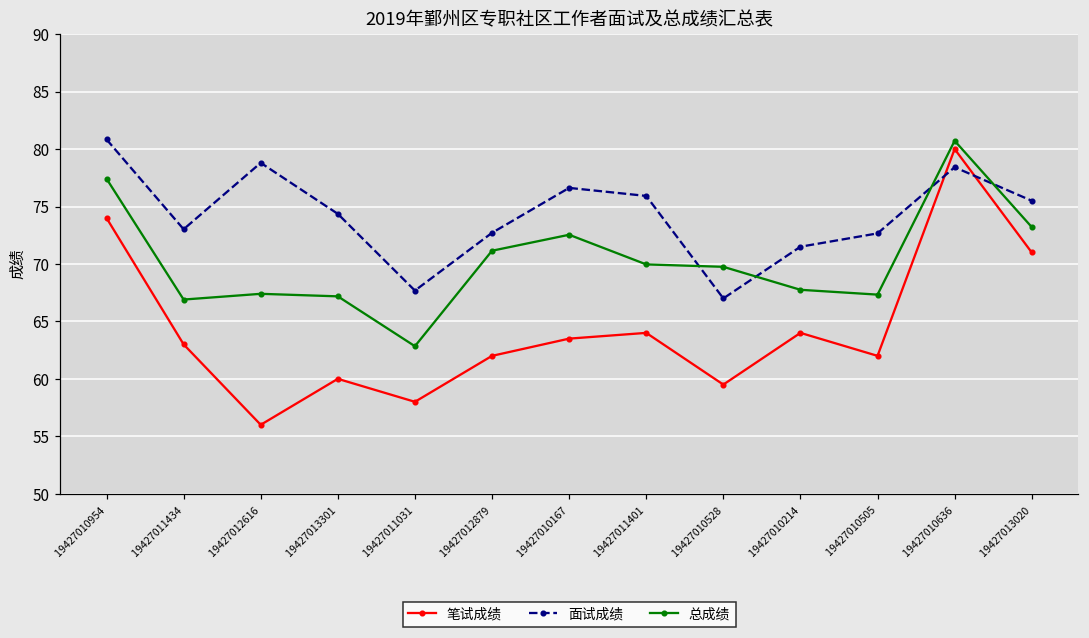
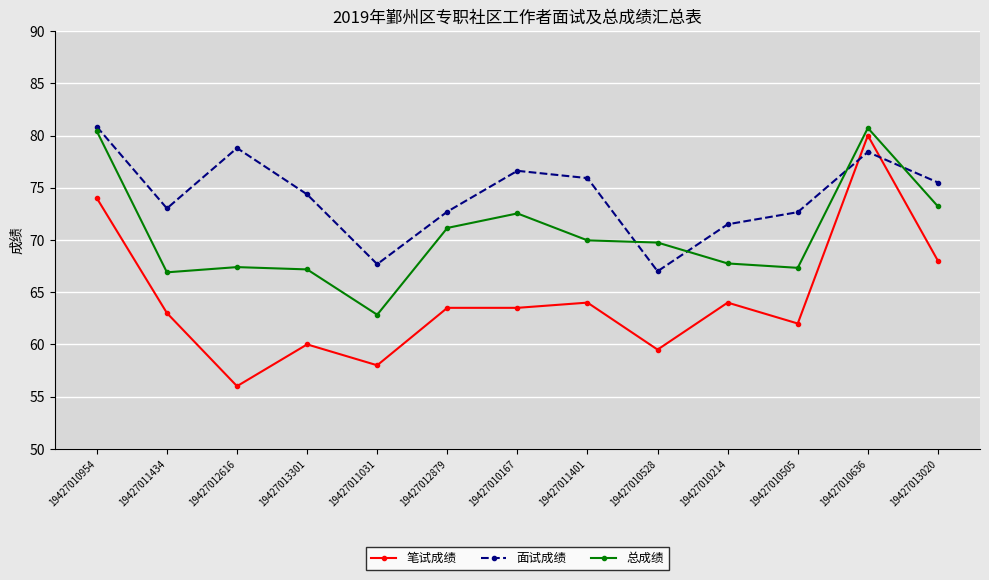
  {
    "笔试成绩": {
      "19427010954": 74.0,
      "19427011434": 63.0,
      "19427012616": 56.0,
      "19427013301": 60.0,
      "19427011031": 58.0,
-     "19427012879": 62.0,
+     "19427012879": 63.5,
      "19427010167": 63.5,
      "19427011401": 64.0,
      "19427010528": 59.5,
      "19427010214": 64.0,
      "19427010505": 62.0,
      "19427010636": 80.0,
-     "19427013020": 71
+     "19427013020": 68
    },
    "面试成绩": {
      "19427010954": 80.8,
      "19427011434": 73.0,
      "19427012616": 78.8,
      "19427013301": 74.4,
      "19427011031": 67.7,
      "19427012879": 72.7,
      "19427010167": 76.6,
      "19427011401": 75.9,
      "19427010528": 67.0,
      "19427010214": 71.5,
      "19427010505": 72.7,
      "19427010636": 78.4,
      "19427013020": 75.5
    },
    "总成绩": {
-     "19427010954": 77.4,
+     "19427010954": 80.4,
      "19427011434": 66.9,
      "19427012616": 67.4,
      "19427013301": 67.2,
      "19427011031": 62.8,
      "19427012879": 71.2,
      "19427010167": 72.5,
      "19427011401": 70.0,
      "19427010528": 69.8,
      "19427010214": 67.8,
      "19427010505": 67.3,
      "19427010636": 80.7,
      "19427013020": 73.2
    }
  }
